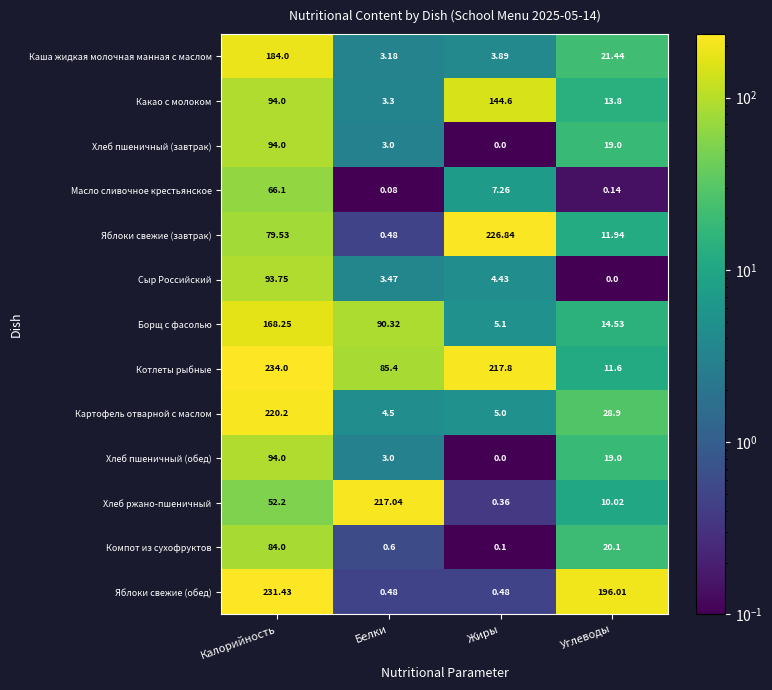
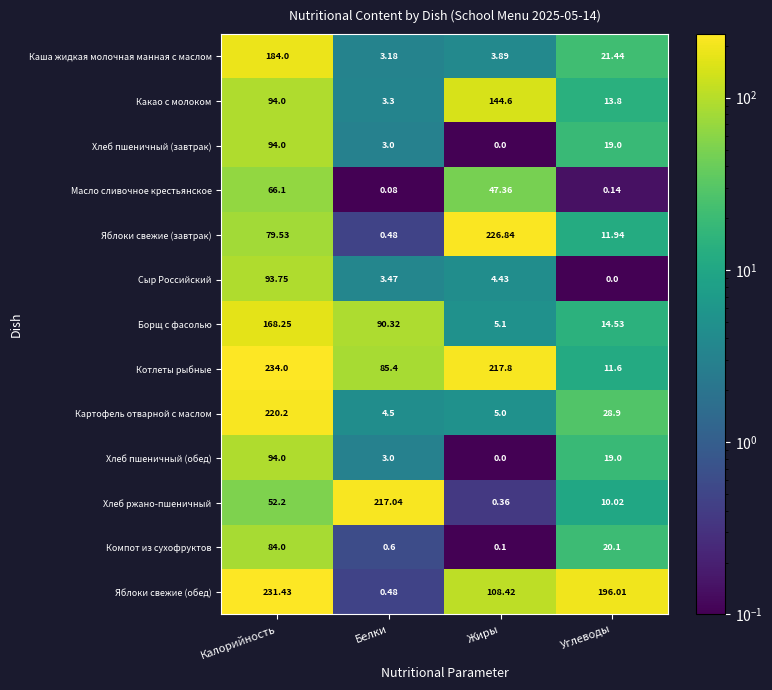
  {
    "Каша жидкая молочная манная с маслом": {
      "Калорийность": 184.0,
      "Белки": 3.18,
      "Жиры": 3.89,
      "Углеводы": 21.44
    },
    "Какао с молоком": {
      "Калорийность": 94.0,
      "Белки": 3.3,
      "Жиры": 144.6,
      "Углеводы": 13.8
    },
    "Хлеб пшеничный (завтрак)": {
      "Калорийность": 94.0,
      "Белки": 3.0,
      "Жиры": 0.0,
      "Углеводы": 19.0
    },
    "Масло сливочное крестьянское": {
      "Калорийность": 66.1,
      "Белки": 0.08,
-     "Жиры": 7.26,
+     "Жиры": 47.36,
      "Углеводы": 0.14
    },
    "Яблоки свежие (завтрак)": {
      "Калорийность": 79.53,
      "Белки": 0.48,
      "Жиры": 226.84,
      "Углеводы": 11.94
    },
    "Сыр Российский": {
      "Калорийность": 93.75,
      "Белки": 3.47,
      "Жиры": 4.43,
      "Углеводы": 0.0
    },
    "Борщ с фасолью": {
      "Калорийность": 168.25,
      "Белки": 90.32,
      "Жиры": 5.1,
      "Углеводы": 14.53
    },
    "Котлеты рыбные": {
      "Калорийность": 234.0,
      "Белки": 85.4,
      "Жиры": 217.8,
      "Углеводы": 11.6
    },
    "Картофель отварной с маслом": {
      "Калорийность": 220.2,
      "Белки": 4.5,
      "Жиры": 5.0,
      "Углеводы": 28.9
    },
    "Хлеб пшеничный (обед)": {
      "Калорийность": 94.0,
      "Белки": 3.0,
      "Жиры": 0.0,
      "Углеводы": 19.0
    },
    "Хлеб ржано-пшеничный": {
      "Калорийность": 52.2,
      "Белки": 217.04,
      "Жиры": 0.36,
      "Углеводы": 10.02
    },
    "Компот из сухофруктов": {
      "Калорийность": 84.0,
      "Белки": 0.6,
      "Жиры": 0.1,
      "Углеводы": 20.1
    },
    "Яблоки свежие (обед)": {
      "Калорийность": 231.43,
      "Белки": 0.48,
-     "Жиры": 0.48,
+     "Жиры": 108.42,
      "Углеводы": 196.01
    }
  }
